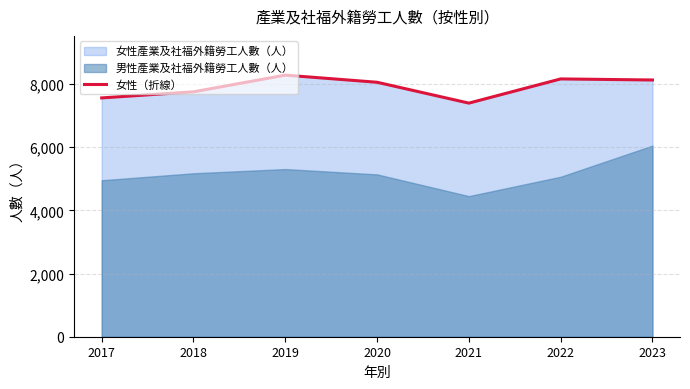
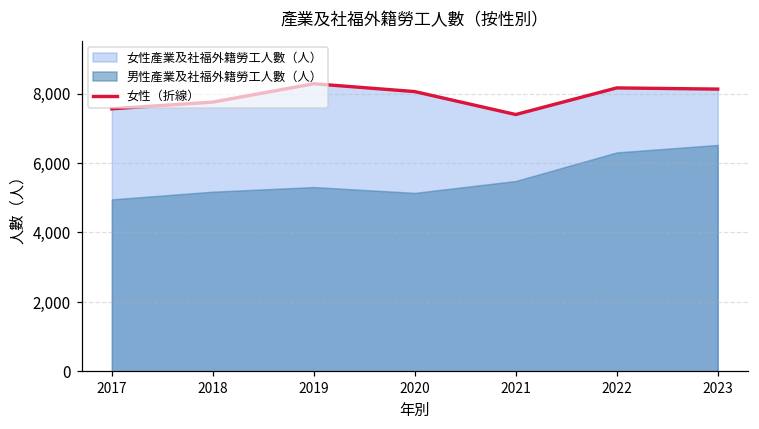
  {
    "女性產業及社福外籍勞工人數（人）": {
      "2017": "7,600",
      "2020": "8,100",
      "2021": "7,400",
      "2022": "8,200",
      "2023": "8,100"
    },
    "男性產業及社福外籍勞工人數（人）": {
      "2017": "5,000",
      "2018": "5,200",
      "2019": "5,300",
      "2020": "5,100",
-     "2021": "4,500",
-     "2022": "5,100",
-     "2023": "6,100"
+     "2021": "5,500",
+     "2022": "6,300",
+     "2023": "6,500"
    }
  }
